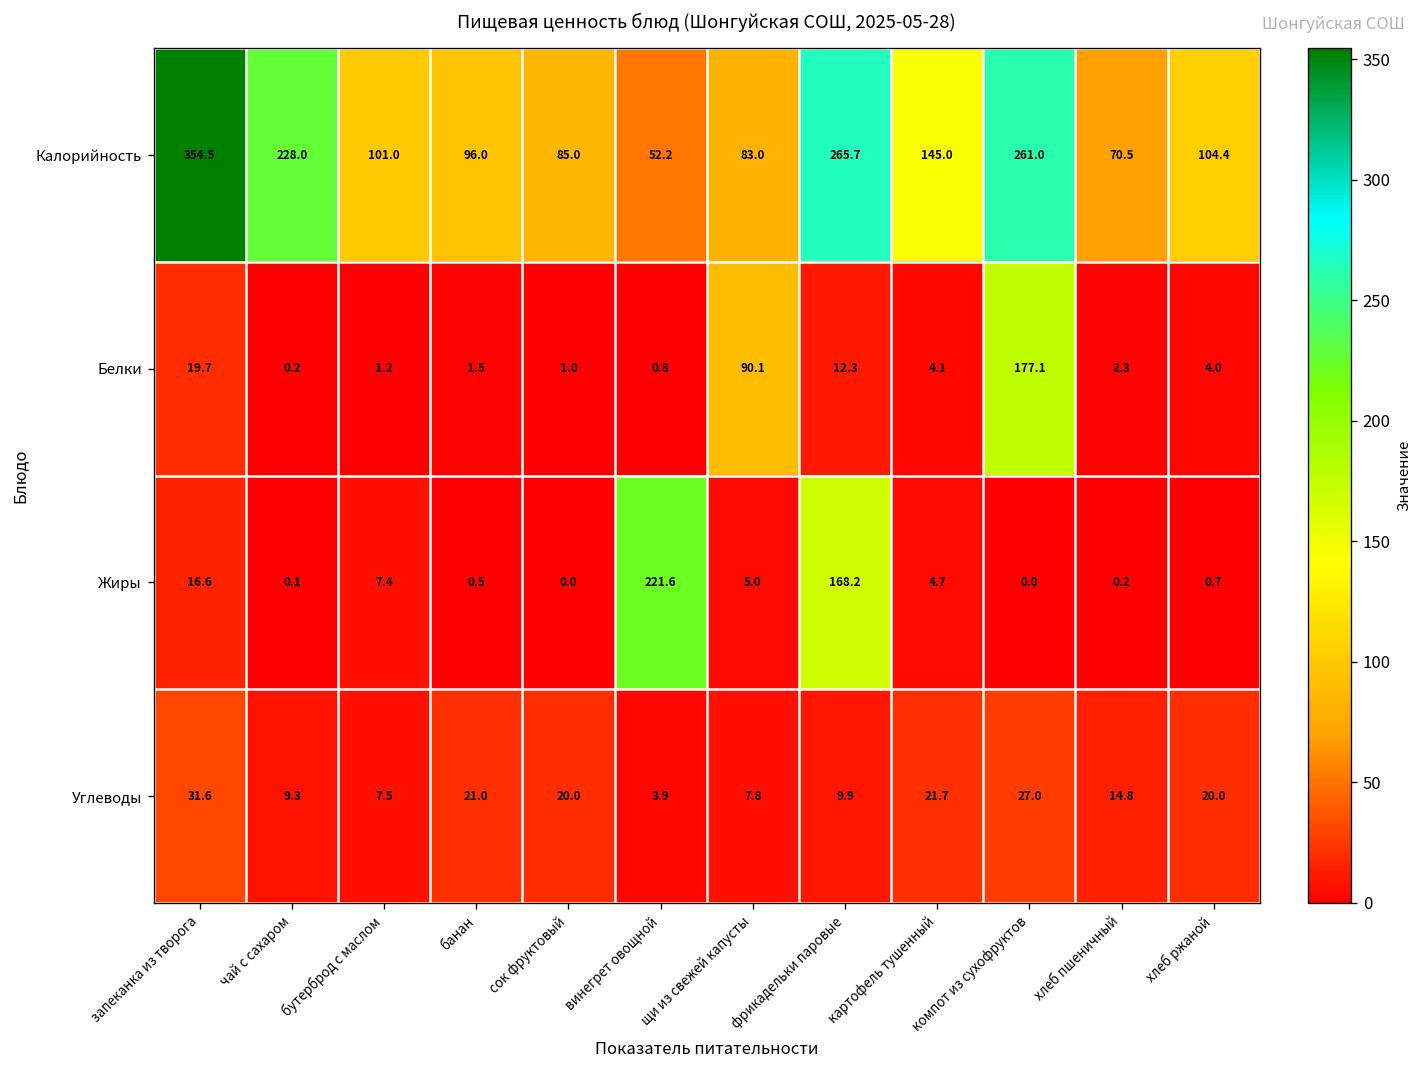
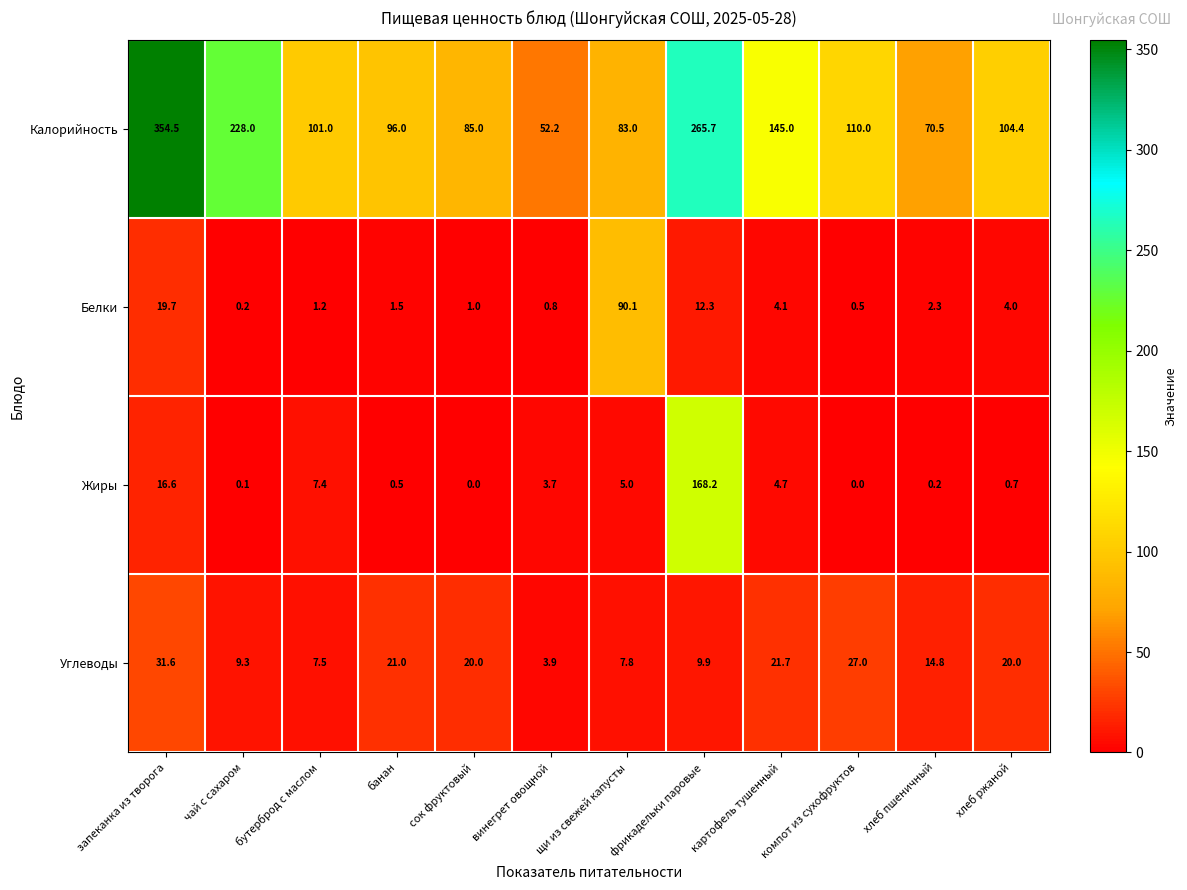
  {
    "Калорийность": {
      "запеканка из творога": 354.5,
      "чай с сахаром": 228.0,
      "бутерброд с маслом": 101.0,
      "банан": 96.0,
      "сок фруктовый": 85.0,
      "винегрет овощной": 52.2,
      "щи из свежей капусты": 83.0,
      "фрикадельки паровые": 265.7,
      "картофель тушенный": 145.0,
-     "компот из сухофруктов": 261.0,
+     "компот из сухофруктов": 110.0,
      "хлеб пшеничный": 70.5,
      "хлеб ржаной": 104.4
    },
    "Белки": {
      "запеканка из творога": 19.7,
      "чай с сахаром": 0.2,
      "бутерброд с маслом": 1.2,
      "банан": 1.5,
      "сок фруктовый": 1.0,
      "винегрет овощной": 0.8,
      "щи из свежей капусты": 90.1,
      "фрикадельки паровые": 12.3,
      "картофель тушенный": 4.1,
-     "компот из сухофруктов": 177.1,
+     "компот из сухофруктов": 0.5,
      "хлеб пшеничный": 2.3,
      "хлеб ржаной": 4.0
    },
    "Жиры": {
      "запеканка из творога": 16.6,
      "чай с сахаром": 0.1,
      "бутерброд с маслом": 7.4,
      "банан": 0.5,
      "сок фруктовый": 0.0,
-     "винегрет овощной": 221.6,
+     "винегрет овощной": 3.7,
      "щи из свежей капусты": 5.0,
      "фрикадельки паровые": 168.2,
      "картофель тушенный": 4.7,
      "компот из сухофруктов": 0.0,
      "хлеб пшеничный": 0.2,
      "хлеб ржаной": 0.7
    },
    "Углеводы": {
      "запеканка из творога": 31.6,
      "чай с сахаром": 9.3,
      "бутерброд с маслом": 7.5,
      "банан": 21.0,
      "сок фруктовый": 20.0,
      "винегрет овощной": 3.9,
      "щи из свежей капусты": 7.8,
      "фрикадельки паровые": 9.9,
      "картофель тушенный": 21.7,
      "компот из сухофруктов": 27.0,
      "хлеб пшеничный": 14.8,
      "хлеб ржаной": 20.0
    }
  }
